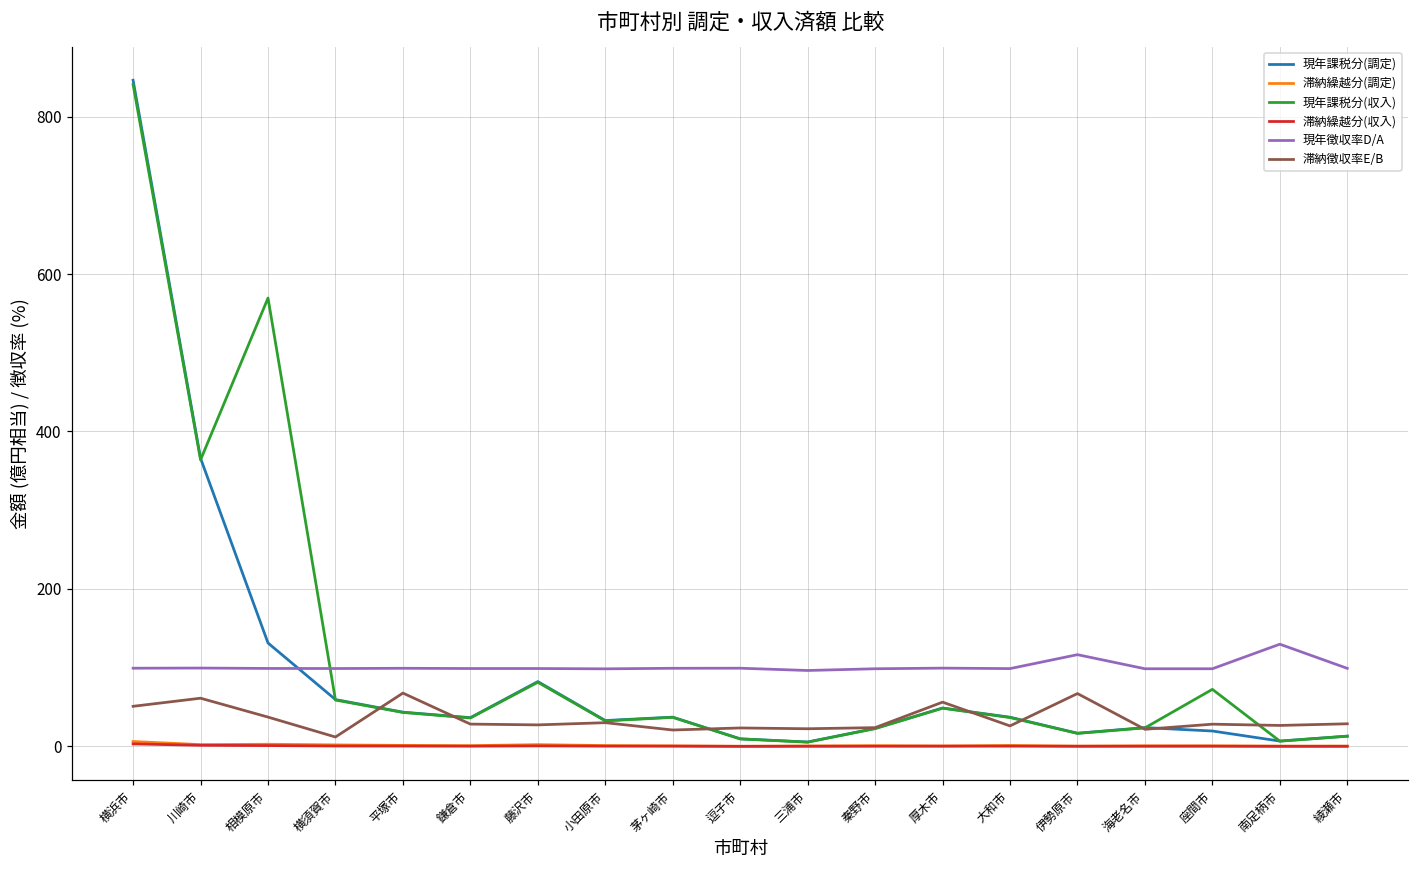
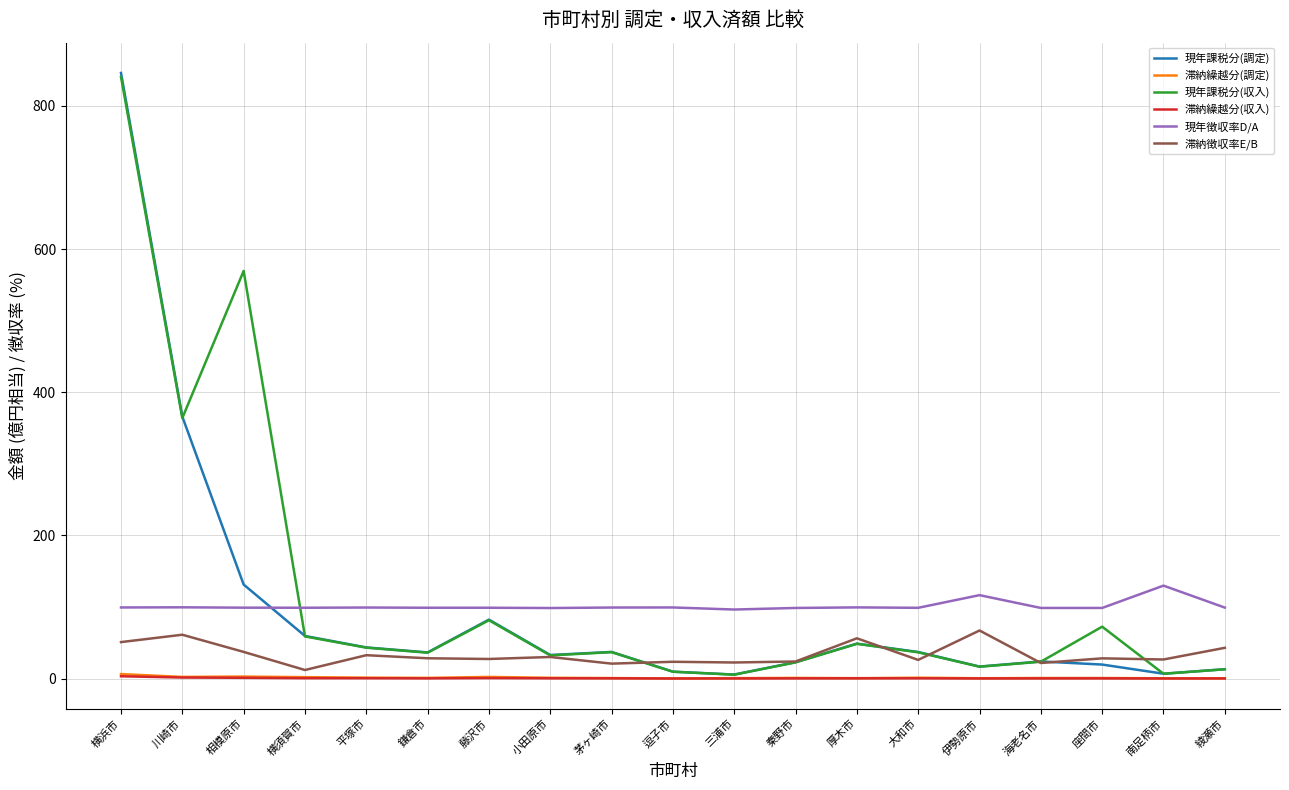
  {
    "現年課税分(調定)": {
      "横浜市": 850,
      "相模原市": 130,
      "座間市": 20
    },
    "現年課税分(収入)": {
      "横浜市": 840,
      "相模原市": 570,
      "座間市": 70
    },
    "現年徴収率D/A": {
      "横浜市": 100,
      "川崎市": 100,
      "相模原市": 100,
      "横須賀市": 100,
      "平塚市": 100,
      "鎌倉市": 100,
      "藤沢市": 100,
      "小田原市": 100,
      "茅ヶ崎市": 100,
      "逗子市": 100,
      "三浦市": 100,
      "秦野市": 100,
      "厚木市": 100,
      "大和市": 100,
      "伊勢原市": 120,
      "海老名市": 100,
      "座間市": 100,
      "南足柄市": 130,
      "綾瀬市": 100
    },
    "滞納徴収率E/B": {
      "横浜市": 50,
      "川崎市": 60,
      "相模原市": 40,
      "横須賀市": 10,
-     "平塚市": 70,
+     "平塚市": 30,
      "鎌倉市": 30,
      "藤沢市": 30,
      "茅ヶ崎市": 20,
      "逗子市": 20,
      "三浦市": 20,
      "厚木市": 60,
      "大和市": 30,
      "伊勢原市": 70,
      "座間市": 30,
      "南足柄市": 30,
-     "綾瀬市": 30
+     "綾瀬市": 40
    }
  }
